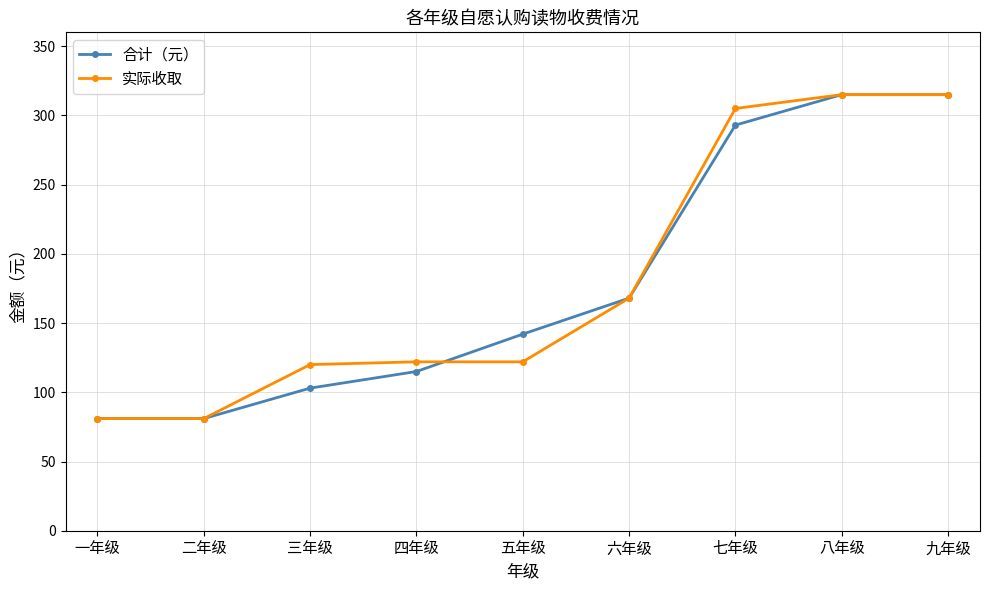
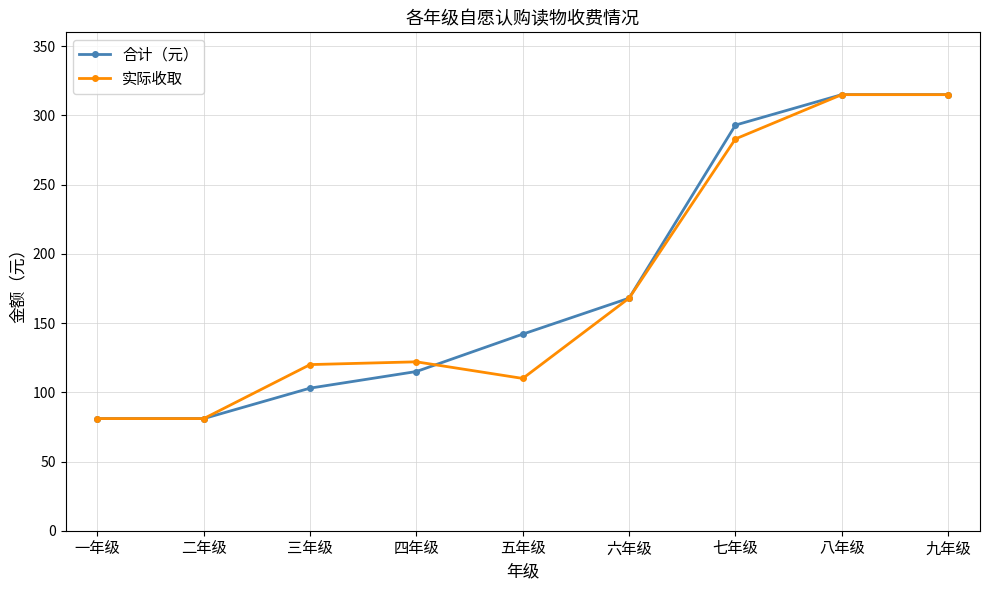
  {
    "合计（元）": {
      "三年级": 103,
      "四年级": 115,
      "五年级": 142,
      "七年级": 293
    },
    "实际收取": {
      "三年级": 120,
      "四年级": 122,
-     "五年级": 122,
-     "七年级": 305
+     "五年级": 110,
+     "七年级": 283
    }
  }
